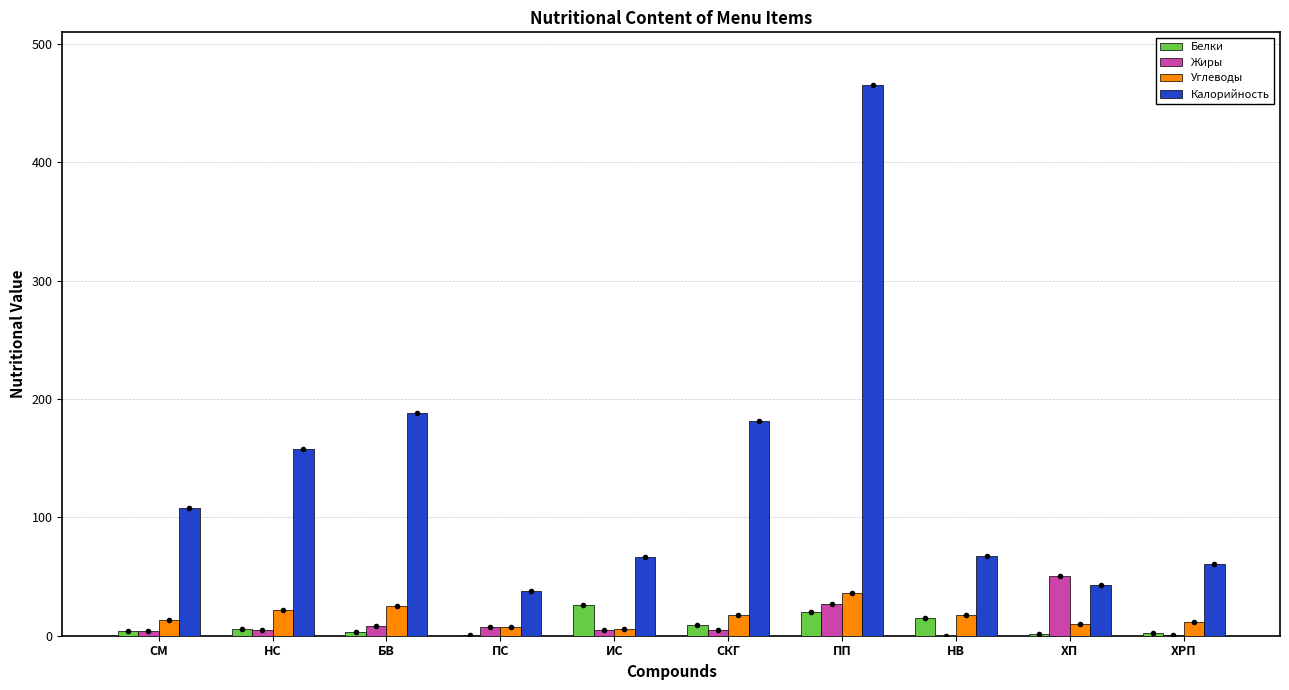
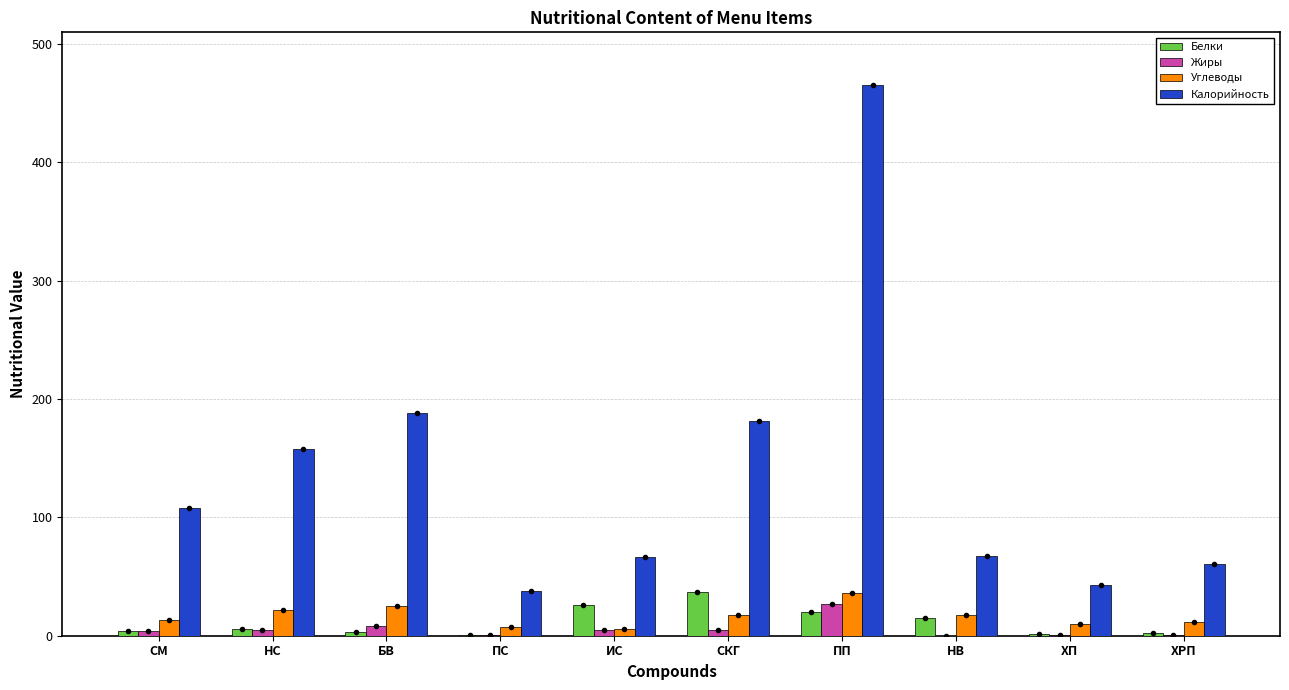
  {
    "Белки": {
      "СМ": 4,
      "НС": 5,
      "БВ": 3,
      "ИС": 26,
-     "СКГ": 9,
+     "СКГ": 37,
      "ПП": 20,
      "НВ": 15,
      "ХРП": 2
    },
    "Жиры": {
      "СМ": 4,
      "НС": 5,
      "БВ": 9,
-     "ПС": 7,
+     "ПС": 0,
      "ИС": 5,
      "СКГ": 5,
      "ПП": 27,
      "НВ": 0,
-     "ХП": 51
+     "ХП": 0
    },
    "Углеводы": {
      "СМ": 13,
      "НС": 22,
      "БВ": 25,
      "ПС": 8,
      "ИС": 6,
      "СКГ": 18,
      "ПП": 36,
      "НВ": 17,
      "ХП": 10,
      "ХРП": 11
    },
    "Калорийность": {
      "СМ": 108,
      "НС": 158,
      "БВ": 188,
      "ПС": 38,
      "ИС": 66,
      "СКГ": 181,
      "ПП": 465,
      "НВ": 67,
      "ХП": 43,
      "ХРП": 60
    }
  }
